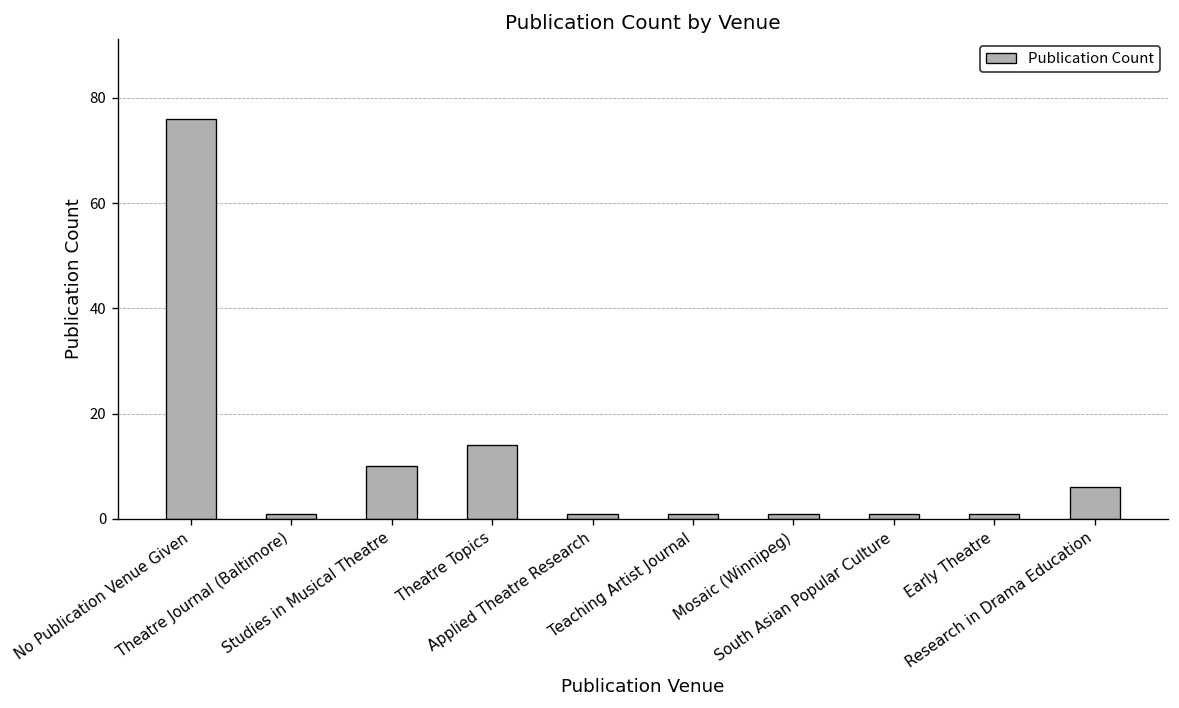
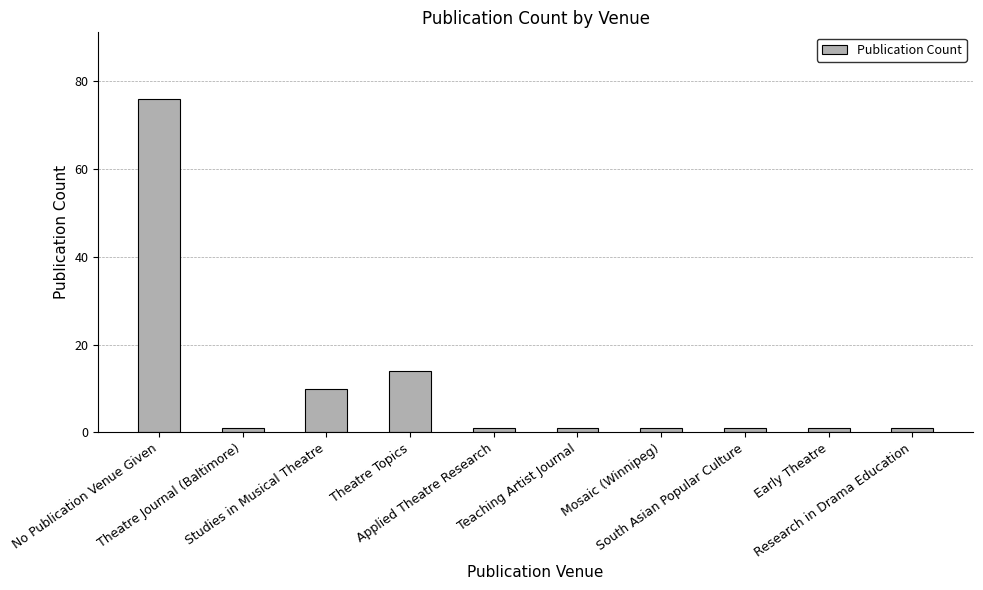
  {
    "No Publication Venue Given": 76,
    "Theatre Journal (Baltimore)": 1,
    "Studies in Musical Theatre": 10,
    "Theatre Topics": 14,
    "Applied Theatre Research": 1,
    "Teaching Artist Journal": 1,
    "Mosaic (Winnipeg)": 1,
    "South Asian Popular Culture": 1,
    "Early Theatre": 1,
-   "Research in Drama Education": 6
+   "Research in Drama Education": 1
  }
